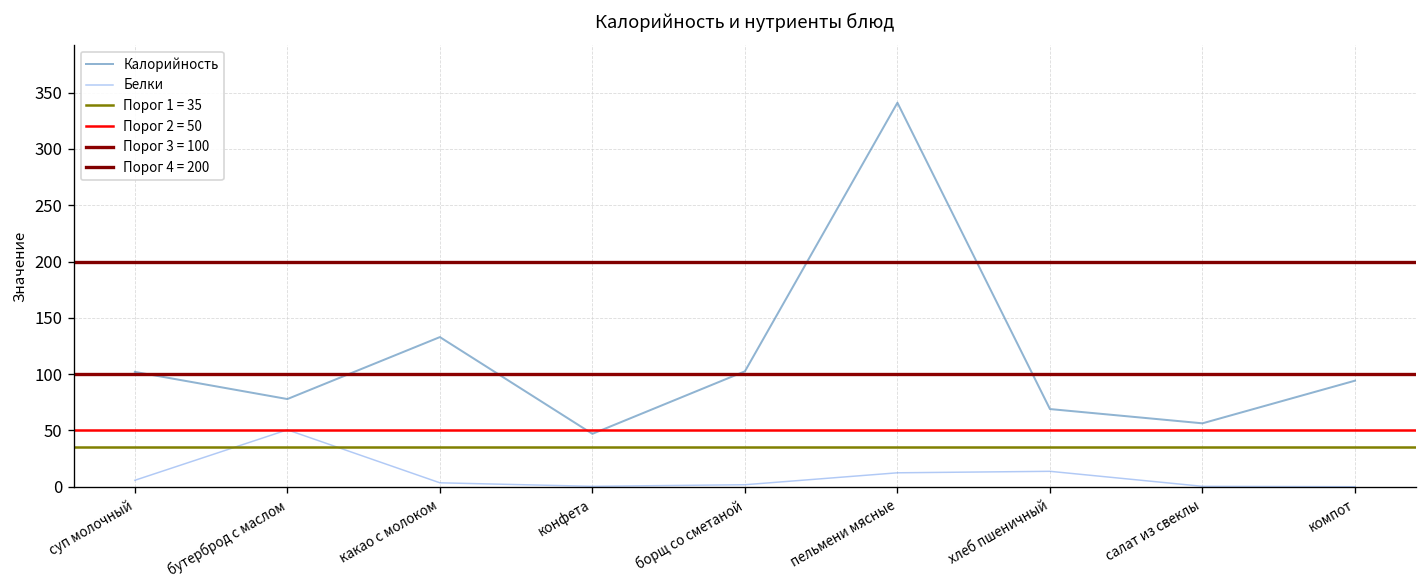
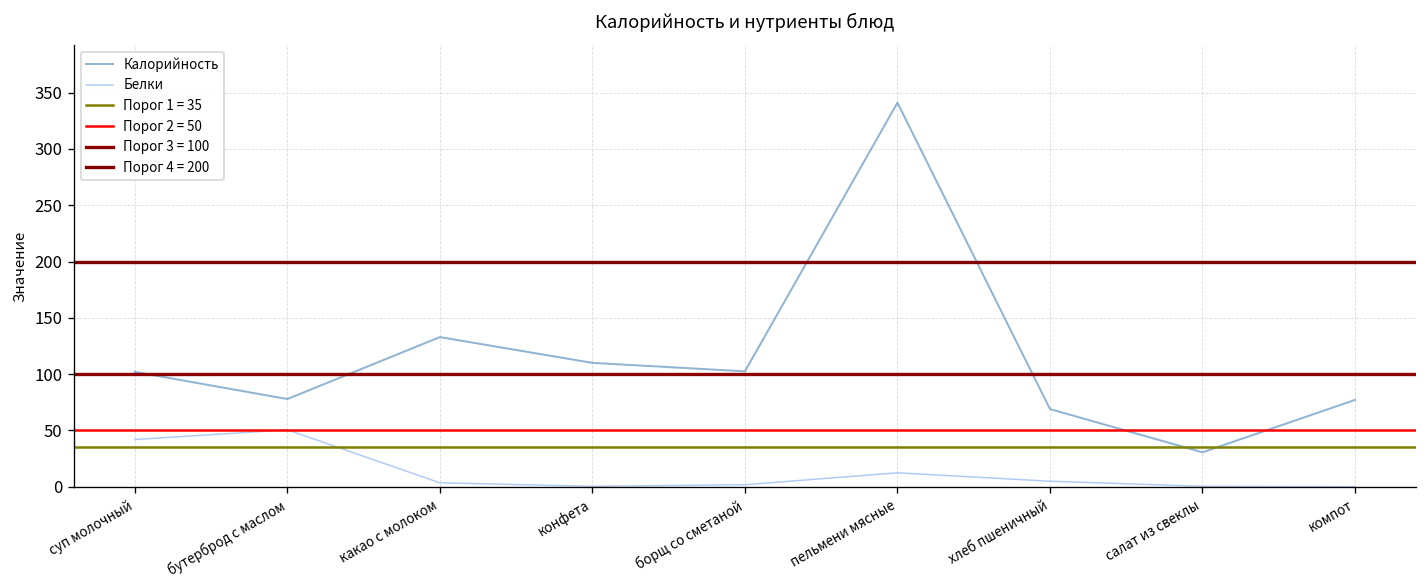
  {
    "Калорийность": {
      "суп молочный": 100,
      "бутерброд с маслом": 80,
      "какао с молоком": 130,
-     "конфета": 50,
+     "конфета": 110,
      "борщ со сметаной": 100,
      "пельмени мясные": 340,
      "хлеб пшеничный": 70,
-     "салат из свеклы": 60,
-     "компот": 90
+     "салат из свеклы": 30,
+     "компот": 80
    },
    "Белки": {
-     "суп молочный": 10,
+     "суп молочный": 40,
      "бутерброд с маслом": 50,
      "какао с молоком": 0,
      "конфета": 0,
      "борщ со сметаной": 0,
      "пельмени мясные": 10,
-     "хлеб пшеничный": 10,
+     "хлеб пшеничный": 0,
      "салат из свеклы": 0,
      "компот": 0
    }
  }
